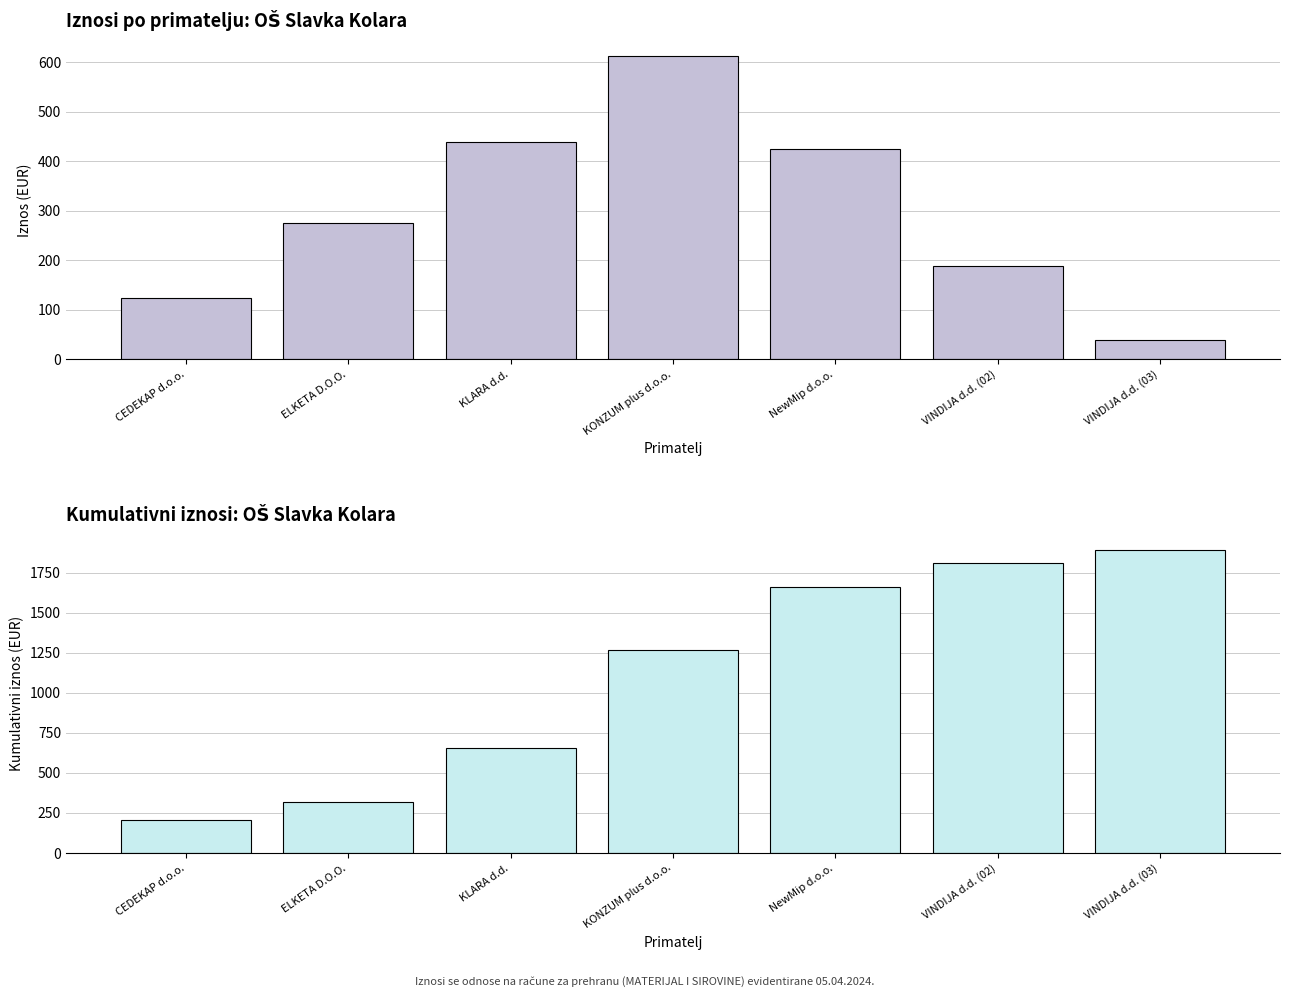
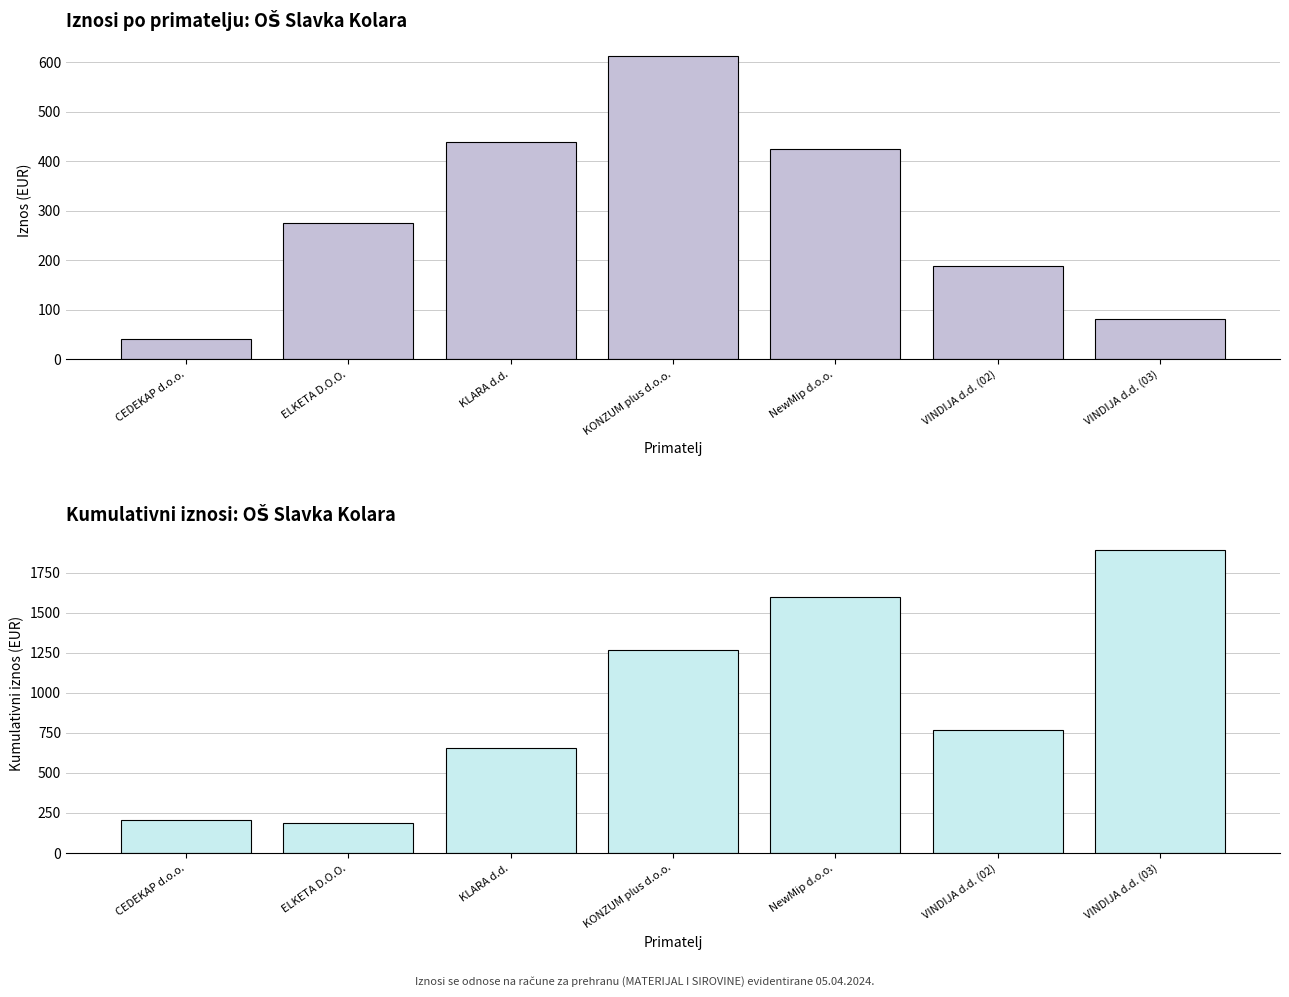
  {
    "Iznosi po primatelju: OŠ Slavka Kolara": {
-     "CEDEKAP d.o.o.": 120,
+     "CEDEKAP d.o.o.": 40,
      "ELKETA D.O.O.": 280,
      "KLARA d.d.": 440,
      "KONZUM plus d.o.o.": 610,
      "NewMip d.o.o.": 430,
      "VINDIJA d.d. (02)": 190,
-     "VINDIJA d.d. (03)": 40
+     "VINDIJA d.d. (03)": 80
    },
    "Kumulativni iznosi: OŠ Slavka Kolara": {
      "CEDEKAP d.o.o.": 210,
-     "ELKETA D.O.O.": 320,
+     "ELKETA D.O.O.": 180,
      "KLARA d.d.": 650,
      "KONZUM plus d.o.o.": 1270,
-     "NewMip d.o.o.": 1660,
-     "VINDIJA d.d. (02)": 1810,
+     "NewMip d.o.o.": 1600,
+     "VINDIJA d.d. (02)": 770,
      "VINDIJA d.d. (03)": 1890
    }
  }
